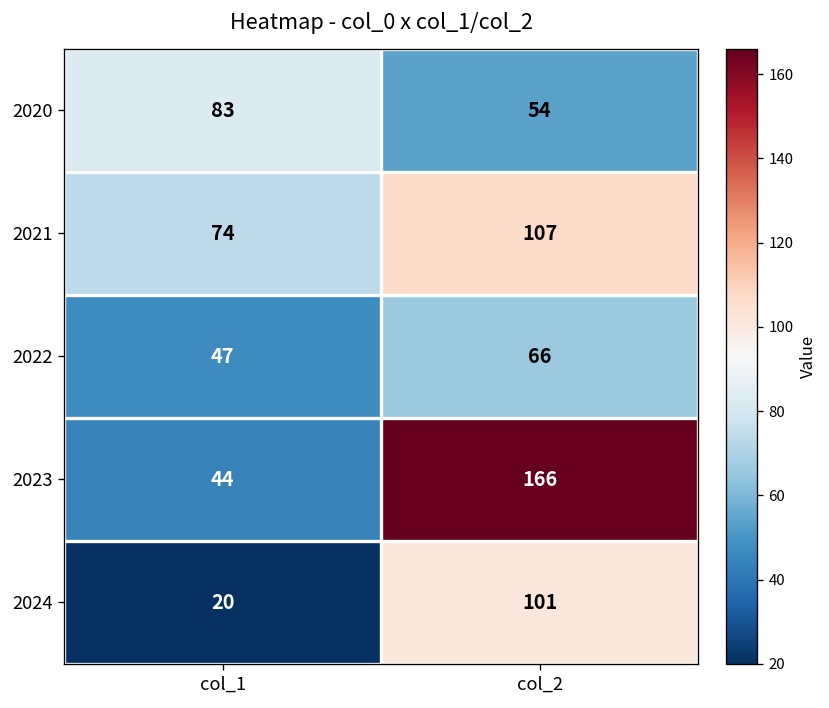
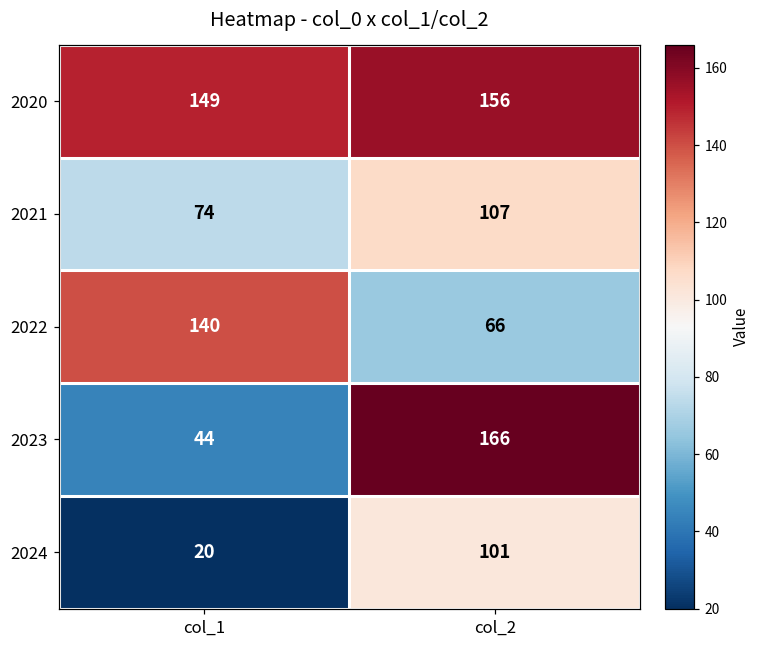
  {
    "2020": {
-     "col_1": 83,
-     "col_2": 54
+     "col_1": 149,
+     "col_2": 156
    },
    "2021": {
      "col_1": 74,
      "col_2": 107
    },
    "2022": {
-     "col_1": 47,
+     "col_1": 140,
      "col_2": 66
    },
    "2023": {
      "col_1": 44,
      "col_2": 166
    },
    "2024": {
      "col_1": 20,
      "col_2": 101
    }
  }
